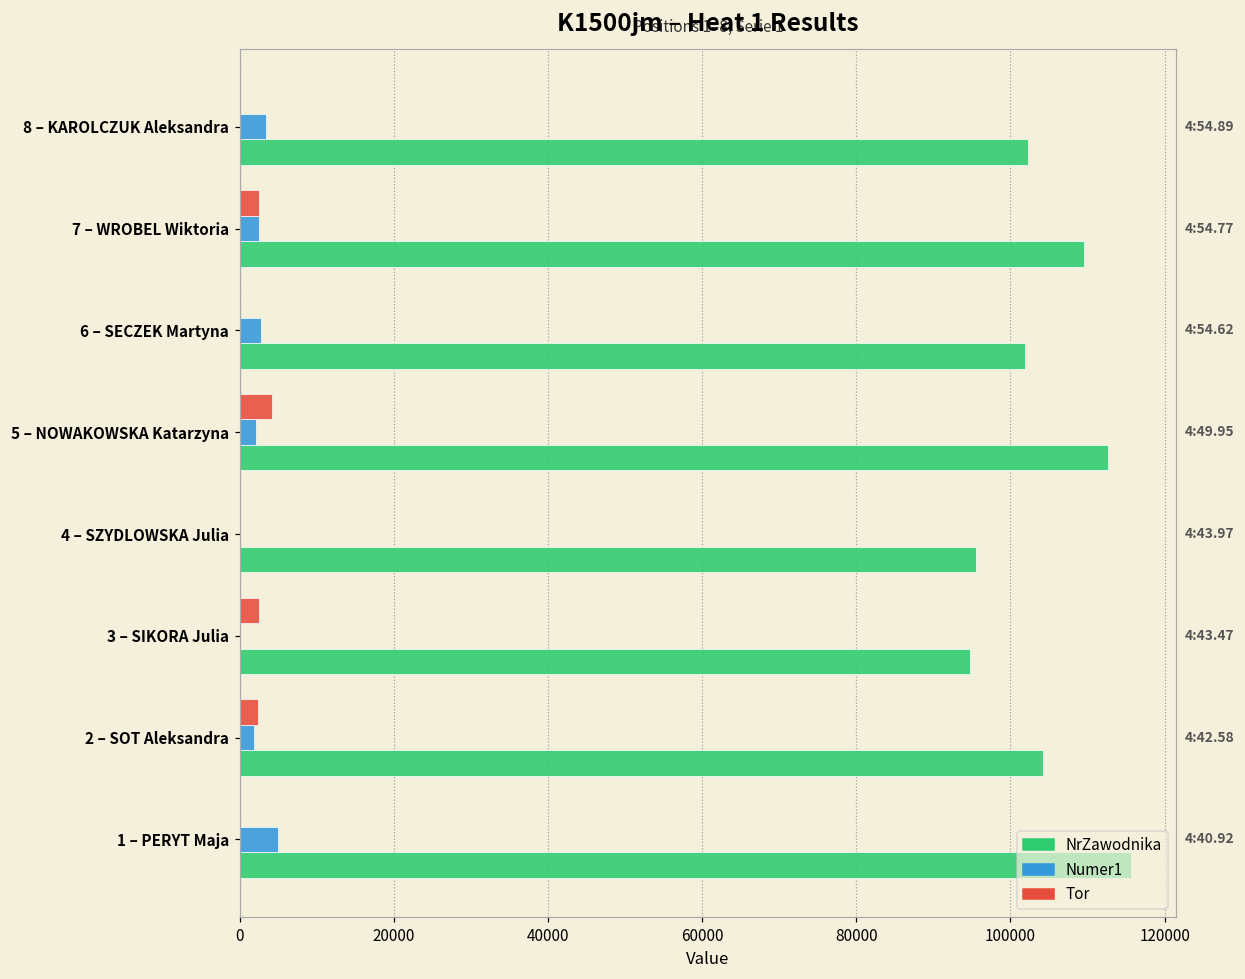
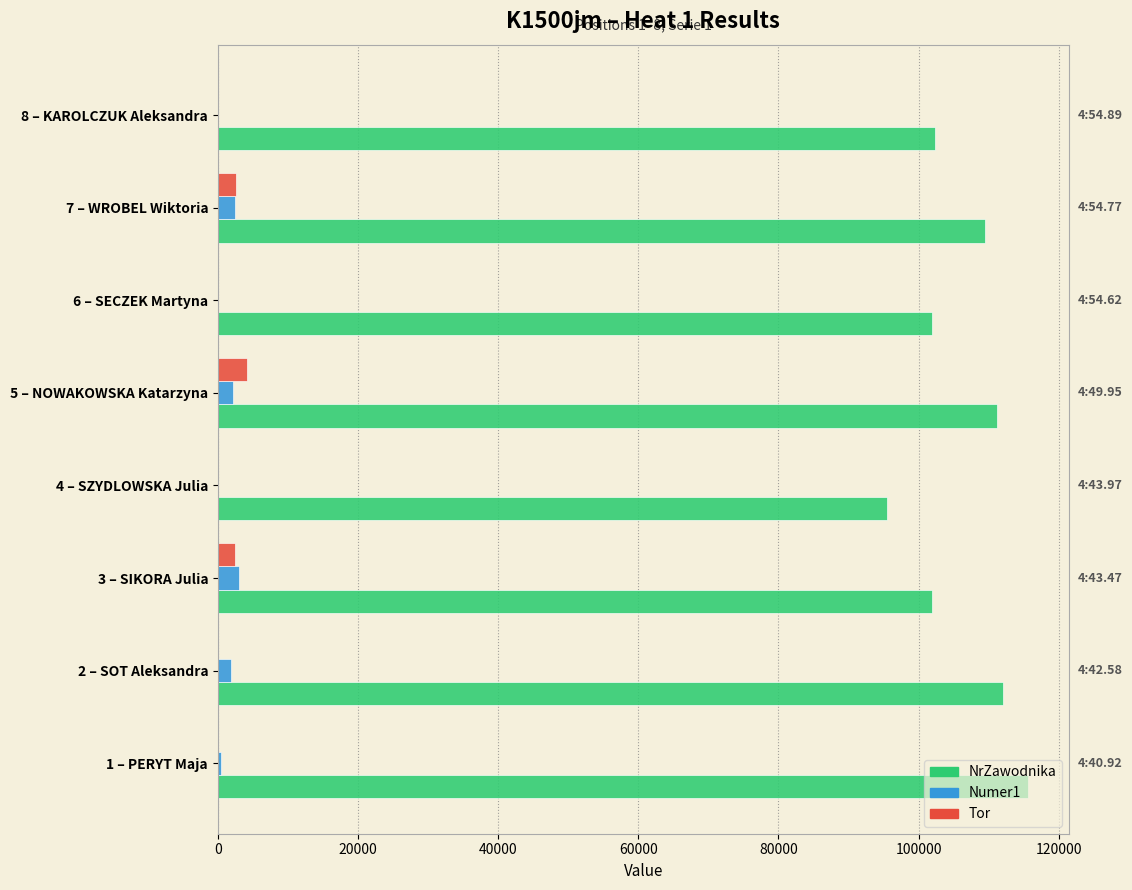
  {
    "NrZawodnika": {
      "8 – KAROLCZUK Aleksandra": 102000,
      "7 – WROBEL Wiktoria": 109000,
      "6 – SECZEK Martyna": 102000,
-     "5 – NOWAKOWSKA Katarzyna": 113000,
+     "5 – NOWAKOWSKA Katarzyna": 111000,
      "4 – SZYDLOWSKA Julia": 95000,
-     "3 – SIKORA Julia": 95000,
-     "2 – SOT Aleksandra": 104000
+     "3 – SIKORA Julia": 102000,
+     "2 – SOT Aleksandra": 112000
    },
    "Numer1": {
-     "8 – KAROLCZUK Aleksandra": 3000,
+     "8 – KAROLCZUK Aleksandra": 0,
      "7 – WROBEL Wiktoria": 3000,
-     "6 – SECZEK Martyna": 3000,
+     "6 – SECZEK Martyna": 0,
      "5 – NOWAKOWSKA Katarzyna": 2000,
-     "3 – SIKORA Julia": 0,
+     "3 – SIKORA Julia": 3000,
      "2 – SOT Aleksandra": 2000,
-     "1 – PERYT Maja": 5000
+     "1 – PERYT Maja": 0
    },
    "Tor": {
      "7 – WROBEL Wiktoria": 3000,
      "5 – NOWAKOWSKA Katarzyna": 4000,
      "3 – SIKORA Julia": 2000,
-     "2 – SOT Aleksandra": 2000
+     "2 – SOT Aleksandra": 0
    }
  }
